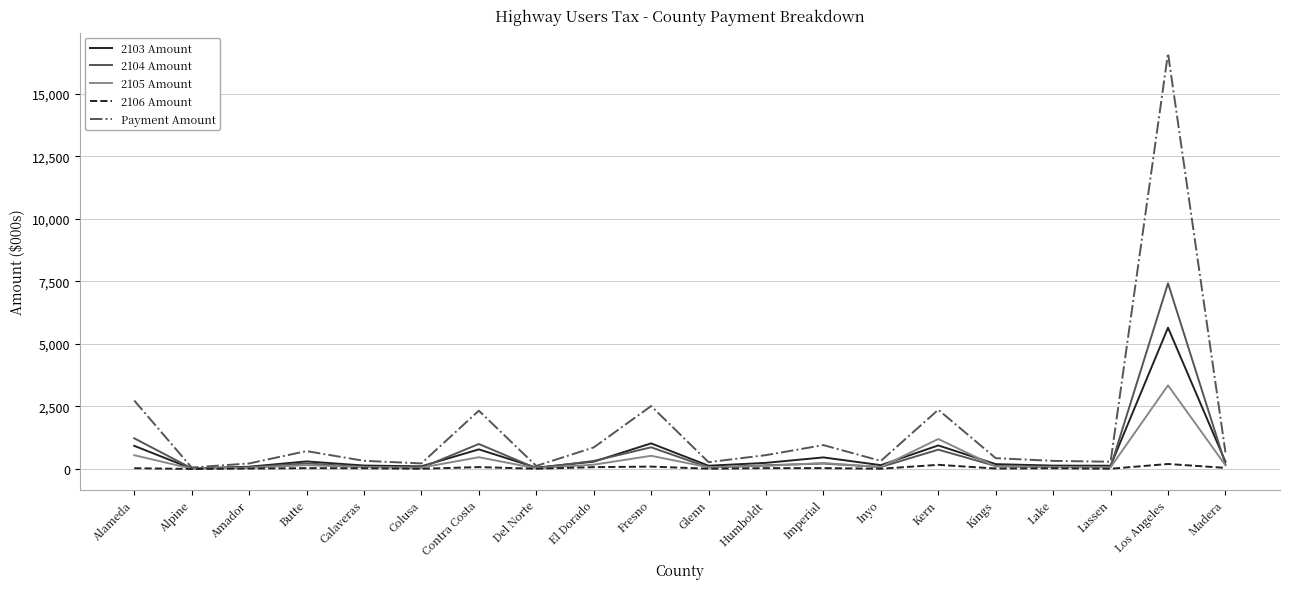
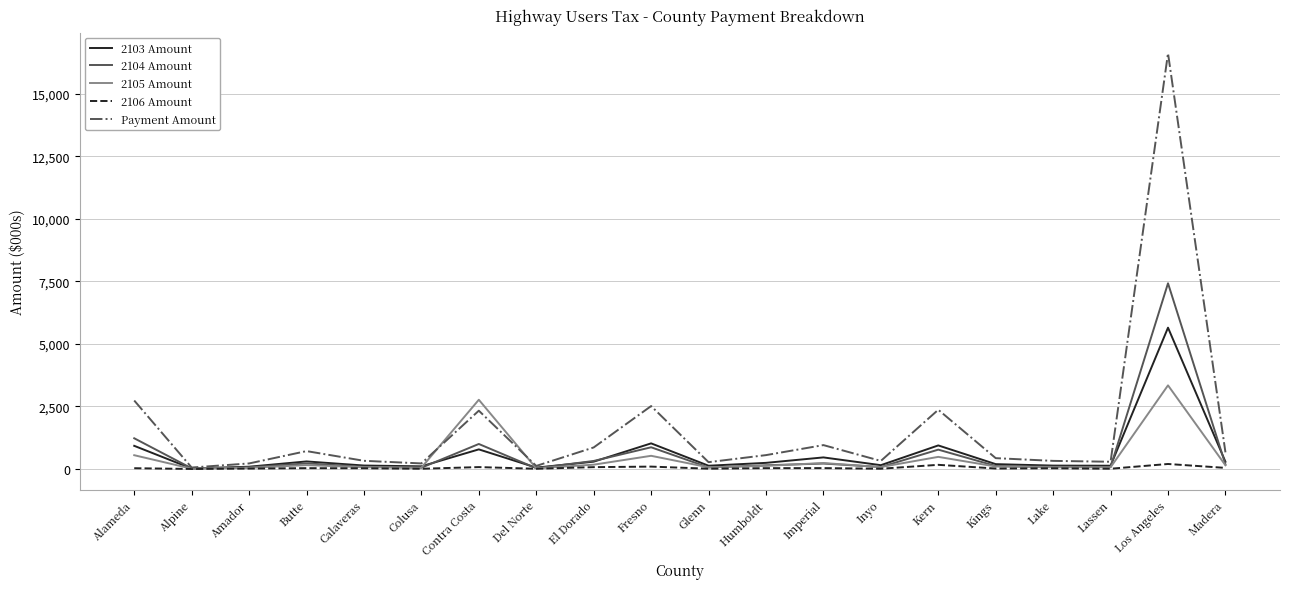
  {
    "2105 Amount": {
      "Alameda": "600",
-     "Contra Costa": "500",
+     "Contra Costa": "2,800",
      "Fresno": "500",
-     "Kern": "1,200",
+     "Kern": "500",
      "Los Angeles": "3,300"
    }
  }
